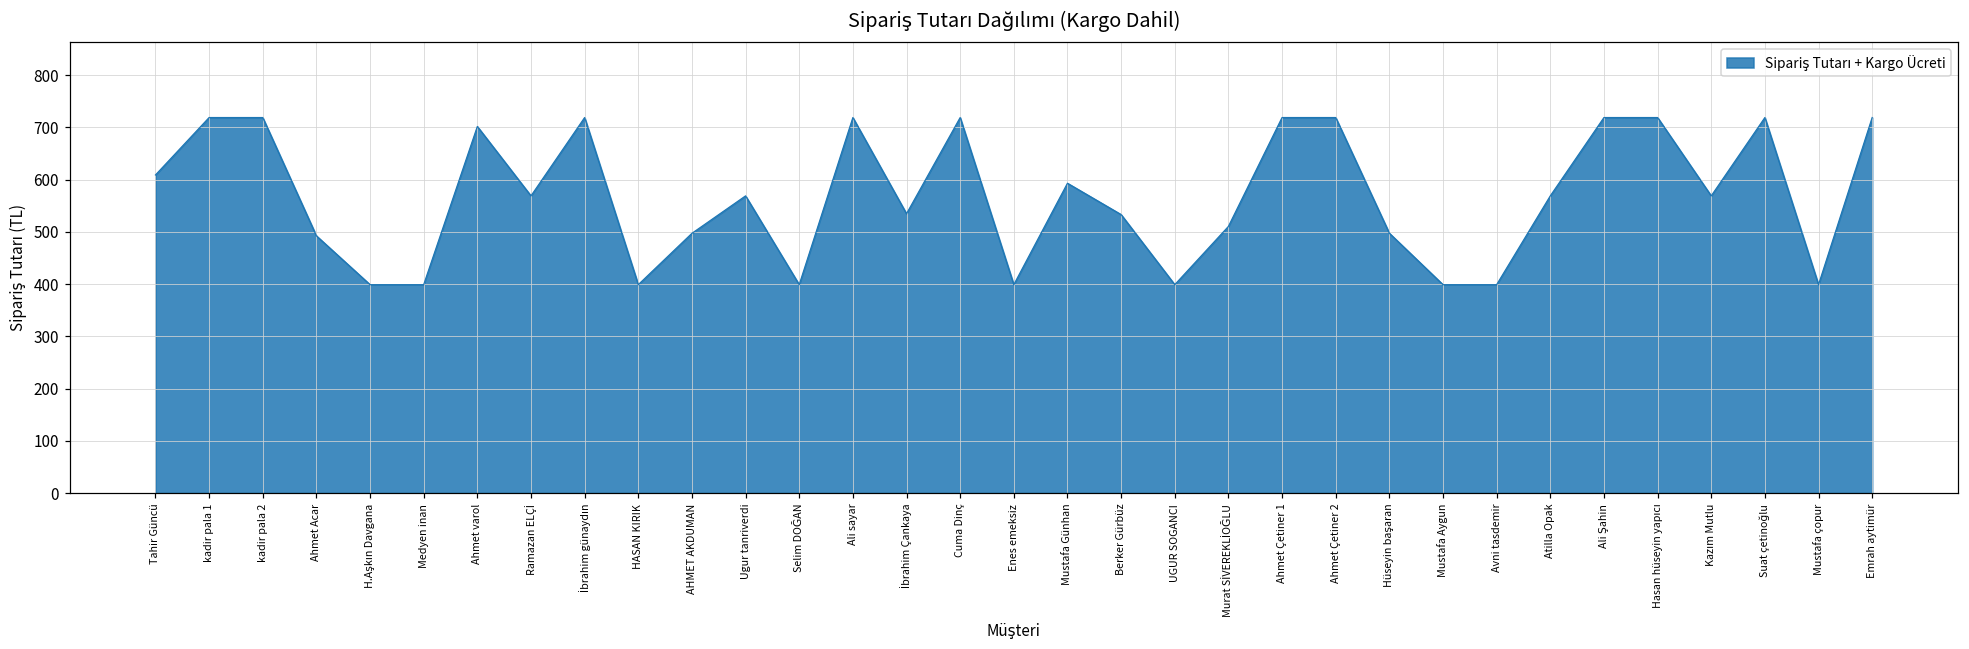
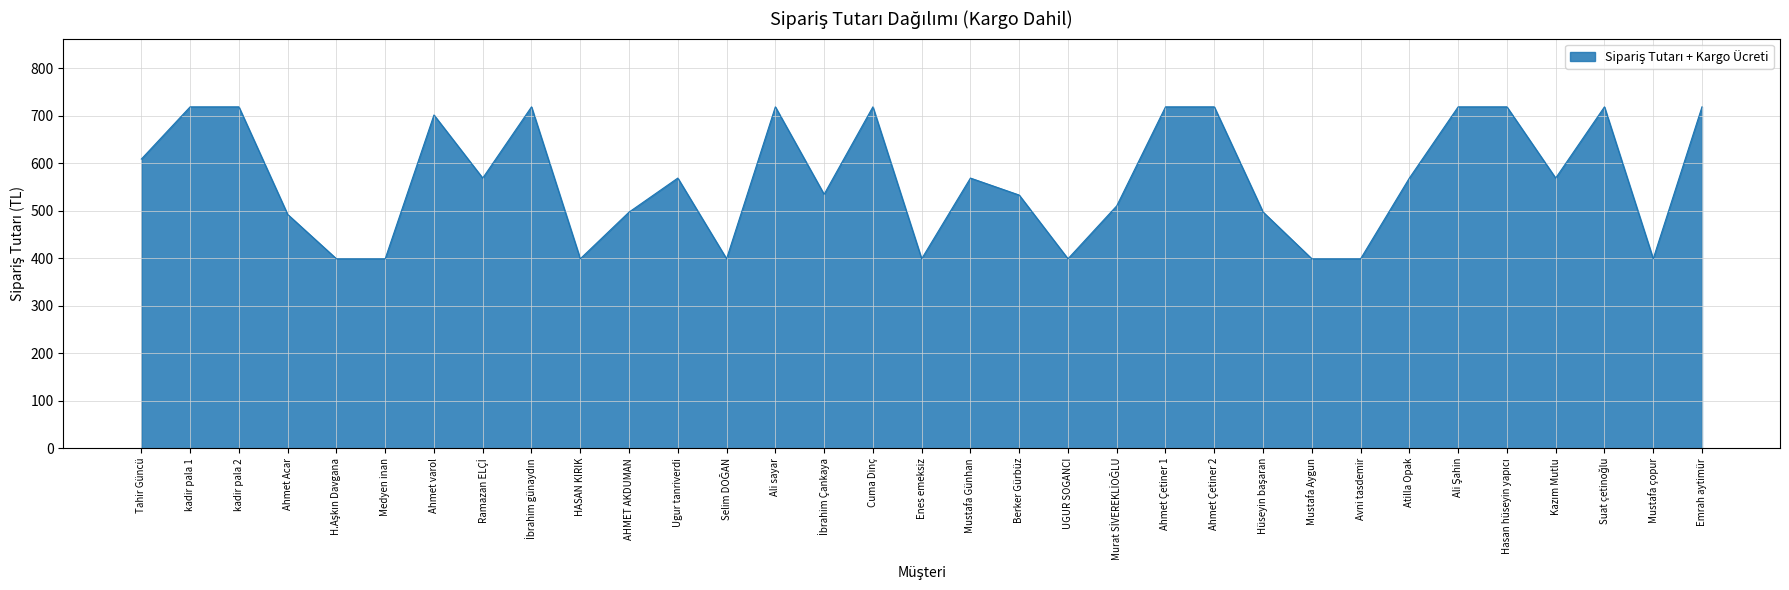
  {
    "Tahir Güncü": 610,
    "kadir pala 1": 720,
    "kadir pala 2": 720,
    "Ahmet Acar": 490,
    "H.Aşkın Davgana": 400,
    "Medyen inan": 400,
    "Ahmet varol": 700,
    "Ramazan ELÇİ": 570,
    "İbrahim günaydın": 720,
    "HASAN KIRIK": 400,
    "AHMET AKDUMAN": 500,
    "Ugur tanriverdi": 570,
    "Selim DOĞAN": 400,
    "Ali sayar": 720,
    "İbrahim Çankaya": 530,
    "Cuma Dinç": 720,
    "Enes emeksiz": 400,
-   "Mustafa Günhan": 590,
+   "Mustafa Günhan": 570,
    "Berker Gürbüz": 530,
    "UGUR SOGANCI": 400,
    "Murat SİVEREKLİOĞLU": 510,
    "Ahmet Çetiner 1": 720,
    "Ahmet Çetiner 2": 720,
    "Hüseyin başaran": 500,
    "Mustafa Aygun": 400,
    "Avni tasdemir": 400,
    "Atilla Opak": 570,
    "Ali Şahin": 720,
    "Hasan hüseyin yapıcı": 720,
    "Kazım Mutlu": 570,
    "Suat çetinoğlu": 720,
    "Mustafa çopur": 400,
    "Emrah aytimür": 720
  }
